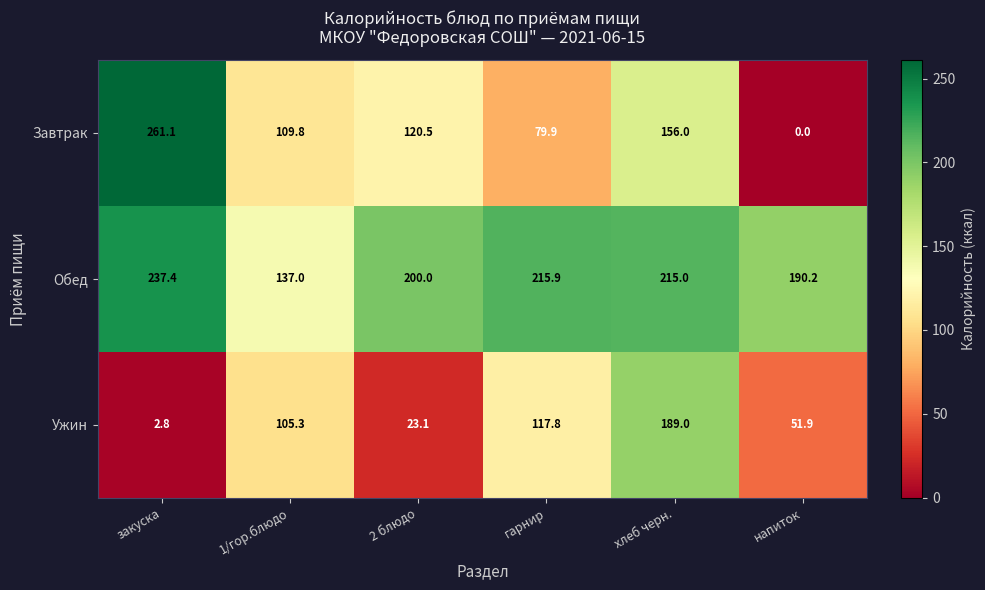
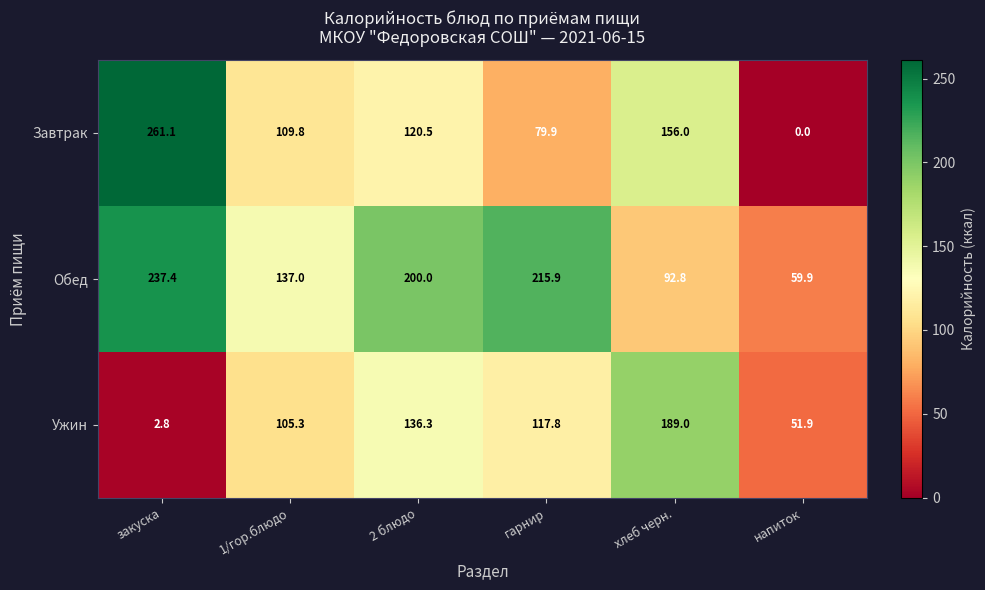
  {
    "Завтрак": {
      "закуска": 261.1,
      "1/гор.блюдо": 109.8,
      "2 блюдо": 120.5,
      "гарнир": 79.9,
      "хлеб черн.": 156.0,
      "напиток": 0.0
    },
    "Обед": {
      "закуска": 237.4,
      "1/гор.блюдо": 137.0,
      "2 блюдо": 200.0,
      "гарнир": 215.9,
-     "хлеб черн.": 215.0,
-     "напиток": 190.2
+     "хлеб черн.": 92.8,
+     "напиток": 59.9
    },
    "Ужин": {
      "закуска": 2.8,
      "1/гор.блюдо": 105.3,
-     "2 блюдо": 23.1,
+     "2 блюдо": 136.3,
      "гарнир": 117.8,
      "хлеб черн.": 189.0,
      "напиток": 51.9
    }
  }
